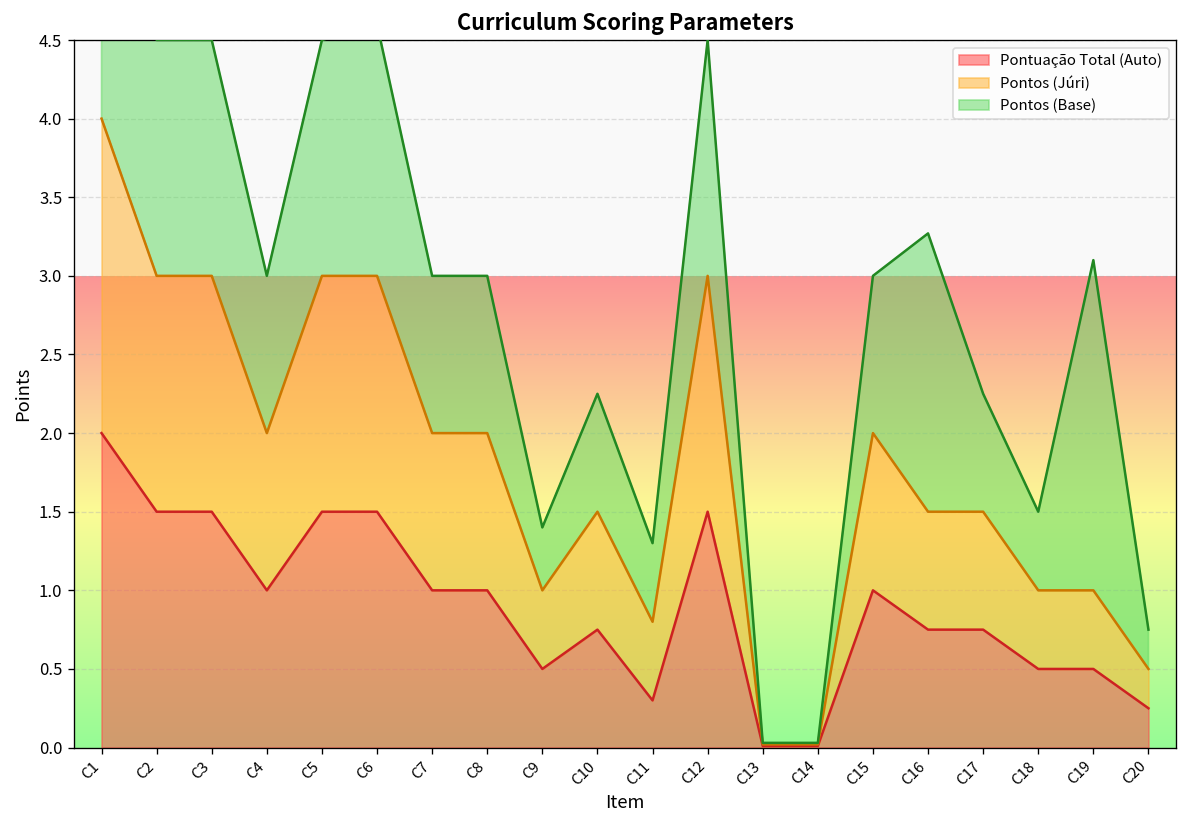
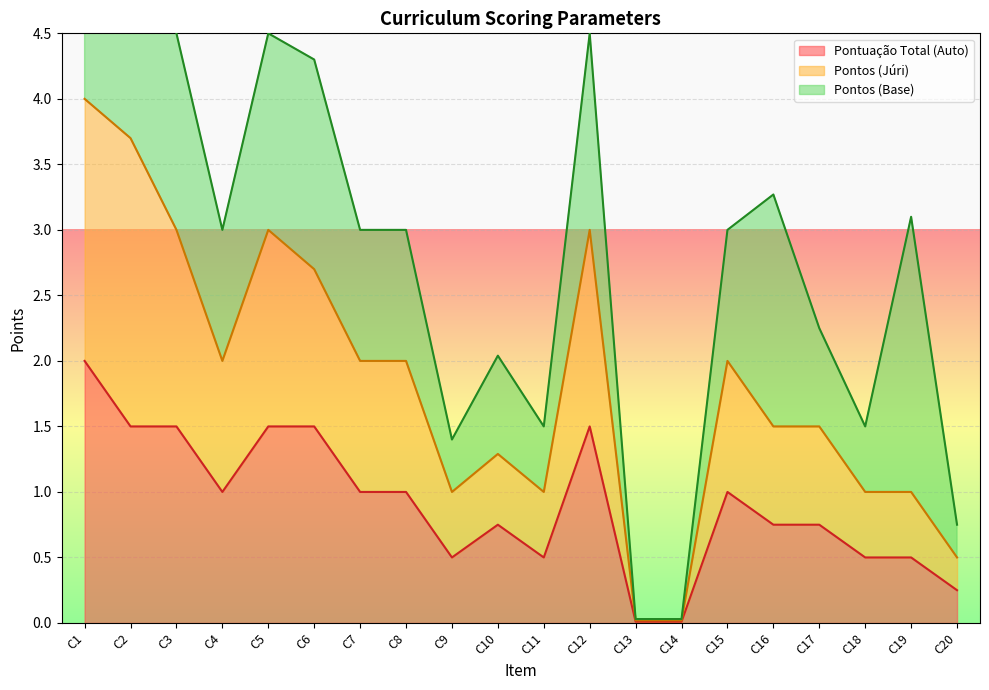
  {
    "Pontuação Total (Auto)": {
      "C1": 2.0,
      "C2": 1.5,
      "C3": 1.5,
      "C4": 1.0,
      "C5": 1.5,
      "C6": 1.5,
      "C7": 1.0,
      "C8": 1.0,
      "C9": 0.5,
      "C10": 0.75,
-     "C11": 0.3,
+     "C11": 0.5,
      "C12": 1.5,
      "C15": 1.0,
      "C16": 0.75,
      "C17": 0.75,
      "C18": 0.5,
      "C19": 0.5,
      "C20": 0.25
    },
    "Pontos (Júri)": {
      "C1": 2.00,
-     "C2": 1.5,
+     "C2": 2.2,
      "C3": 1.50,
      "C4": 1.00,
      "C5": 1.50,
-     "C6": 1.5,
+     "C6": 1.2,
      "C7": 1.00,
      "C8": 1.00,
      "C9": 0.50,
-     "C10": 0.75,
+     "C10": 0.54,
      "C11": 0.50,
      "C12": 1.50,
      "C15": 1.00,
      "C16": 0.75,
      "C17": 0.75,
      "C18": 0.50,
      "C19": 0.50,
      "C20": 0.25
    },
    "Pontos (Base)": {
      "C3": 1.50,
      "C4": 1.00,
      "C5": 1.50,
      "C7": 1.00,
      "C8": 1.00,
      "C9": 0.40,
      "C10": 0.75,
      "C11": 0.50,
      "C12": 1.50,
      "C15": 1.00,
      "C16": 1.77,
      "C17": 0.75,
      "C18": 0.50,
      "C19": 2.10,
      "C20": 0.25
    }
  }
